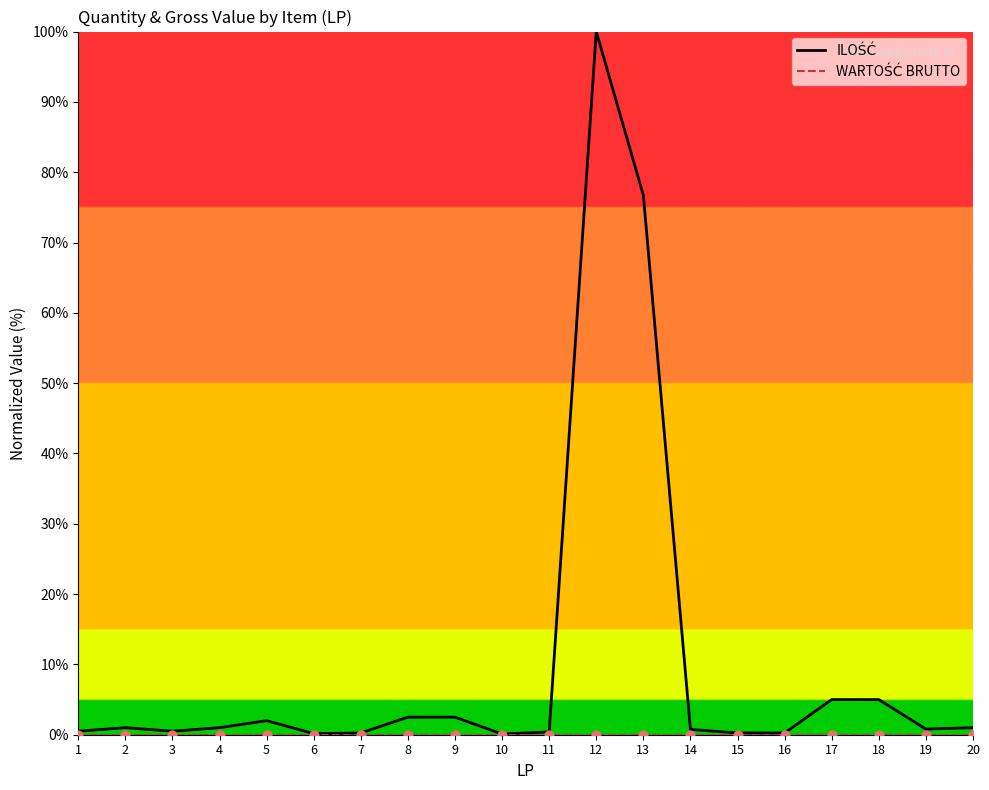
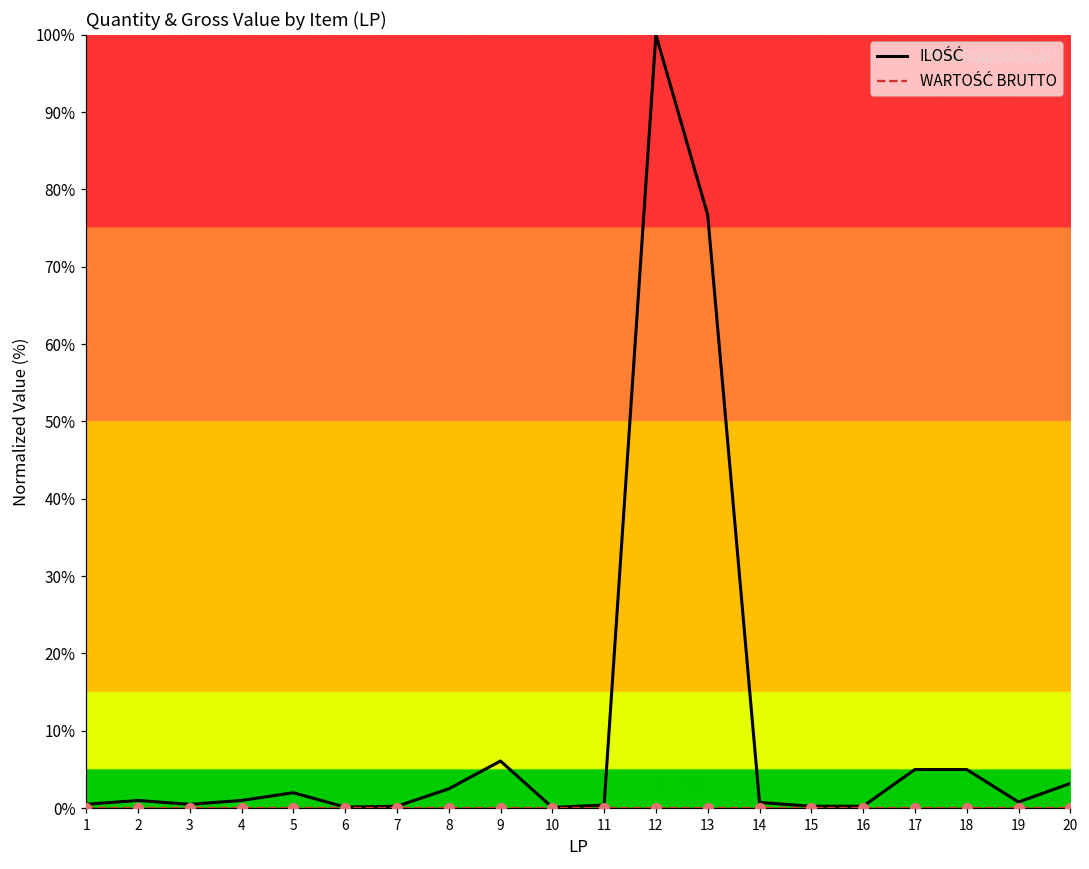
  {
    "ILOŚĆ": {
      "1": "1%",
      "2": "1%",
      "3": "1%",
      "4": "1%",
      "5": "2%",
      "8": "3%",
-     "9": "3%",
+     "9": "6%",
      "11": "0%",
      "12": "100%",
      "13": "77%",
      "14": "1%",
      "17": "5%",
      "18": "5%",
      "19": "1%",
-     "20": "1%"
+     "20": "3%"
    },
    "WARTOŚĆ BRUTTO": {
      "1": "0%",
      "2": "0%",
      "3": "0%",
      "4": "0%",
      "5": "0%",
      "8": "0%",
      "9": "0%",
      "11": "0%",
      "12": "0%",
      "13": "0%",
      "14": "0%",
      "17": "0%",
      "18": "0%",
      "19": "0%",
      "20": "0%"
    }
  }
